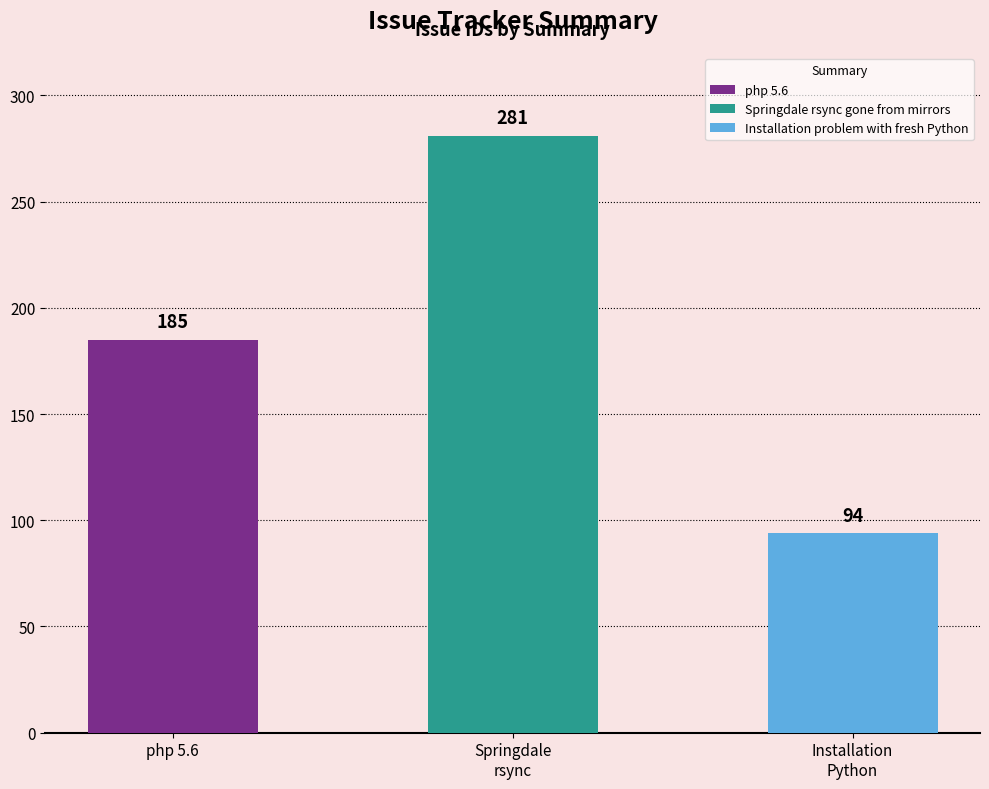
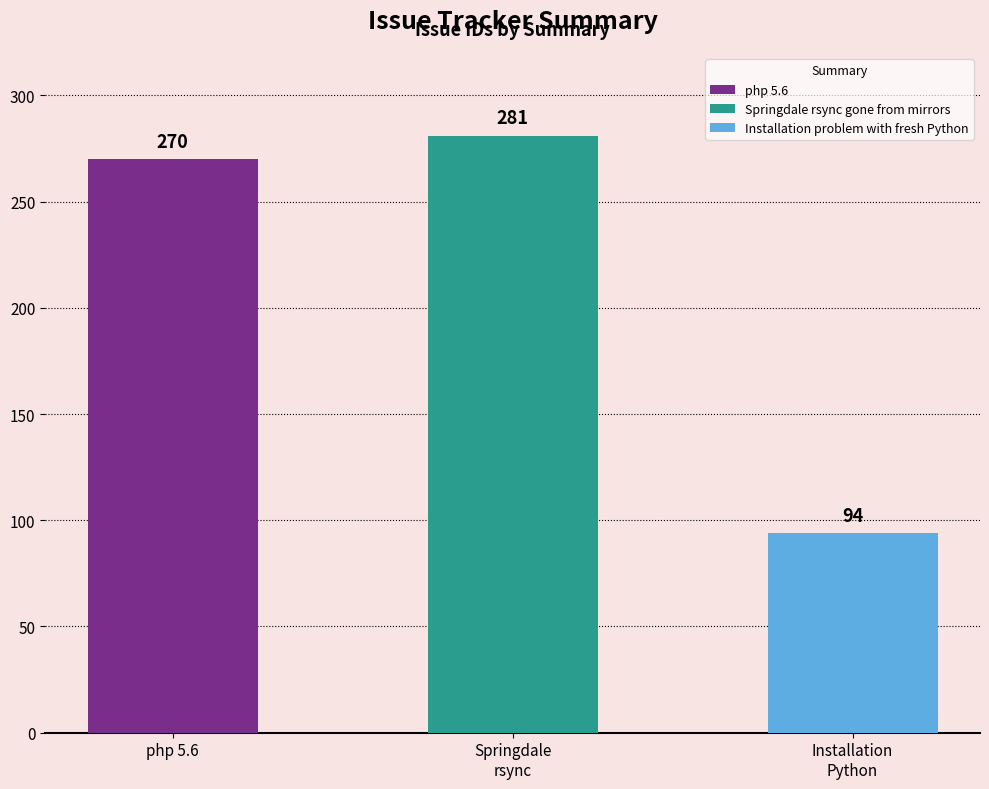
  {
-   "php 5.6": 185,
+   "php 5.6": 270,
    "Springdale rsync": 281,
    "Installation Python": 94
  }
